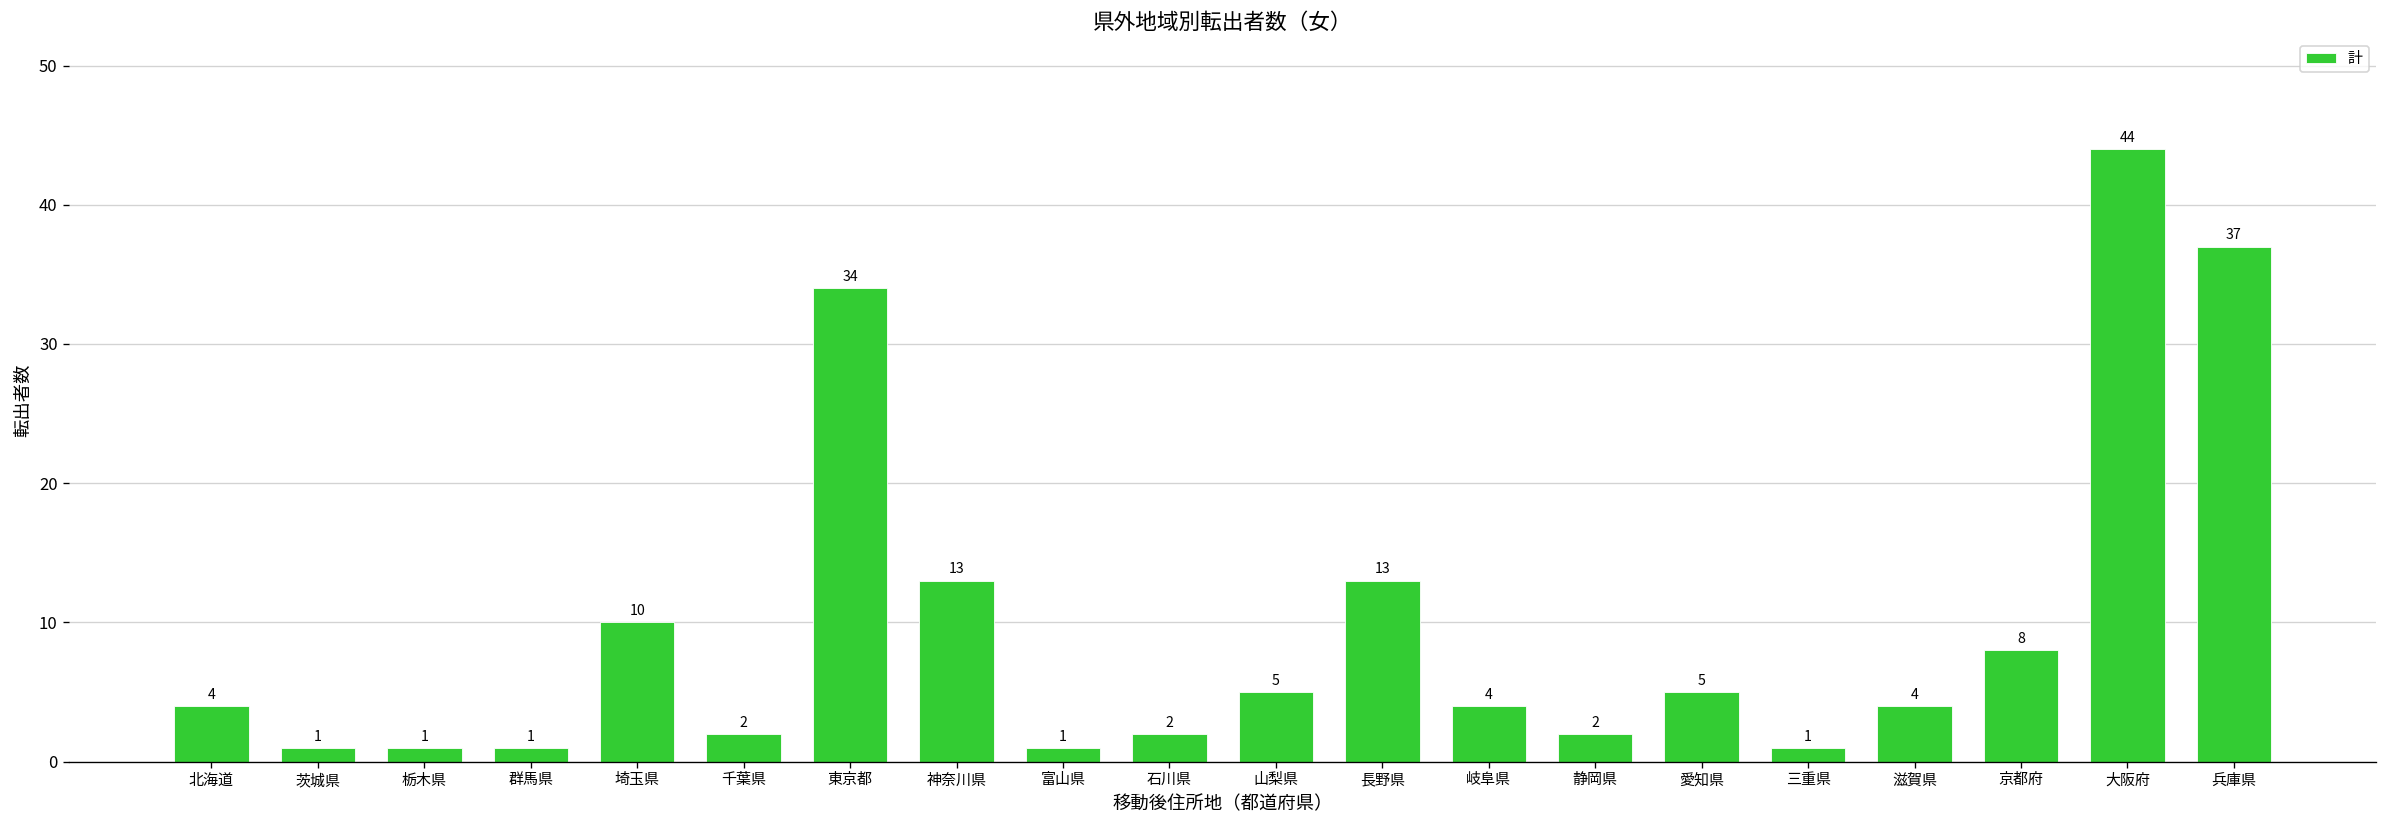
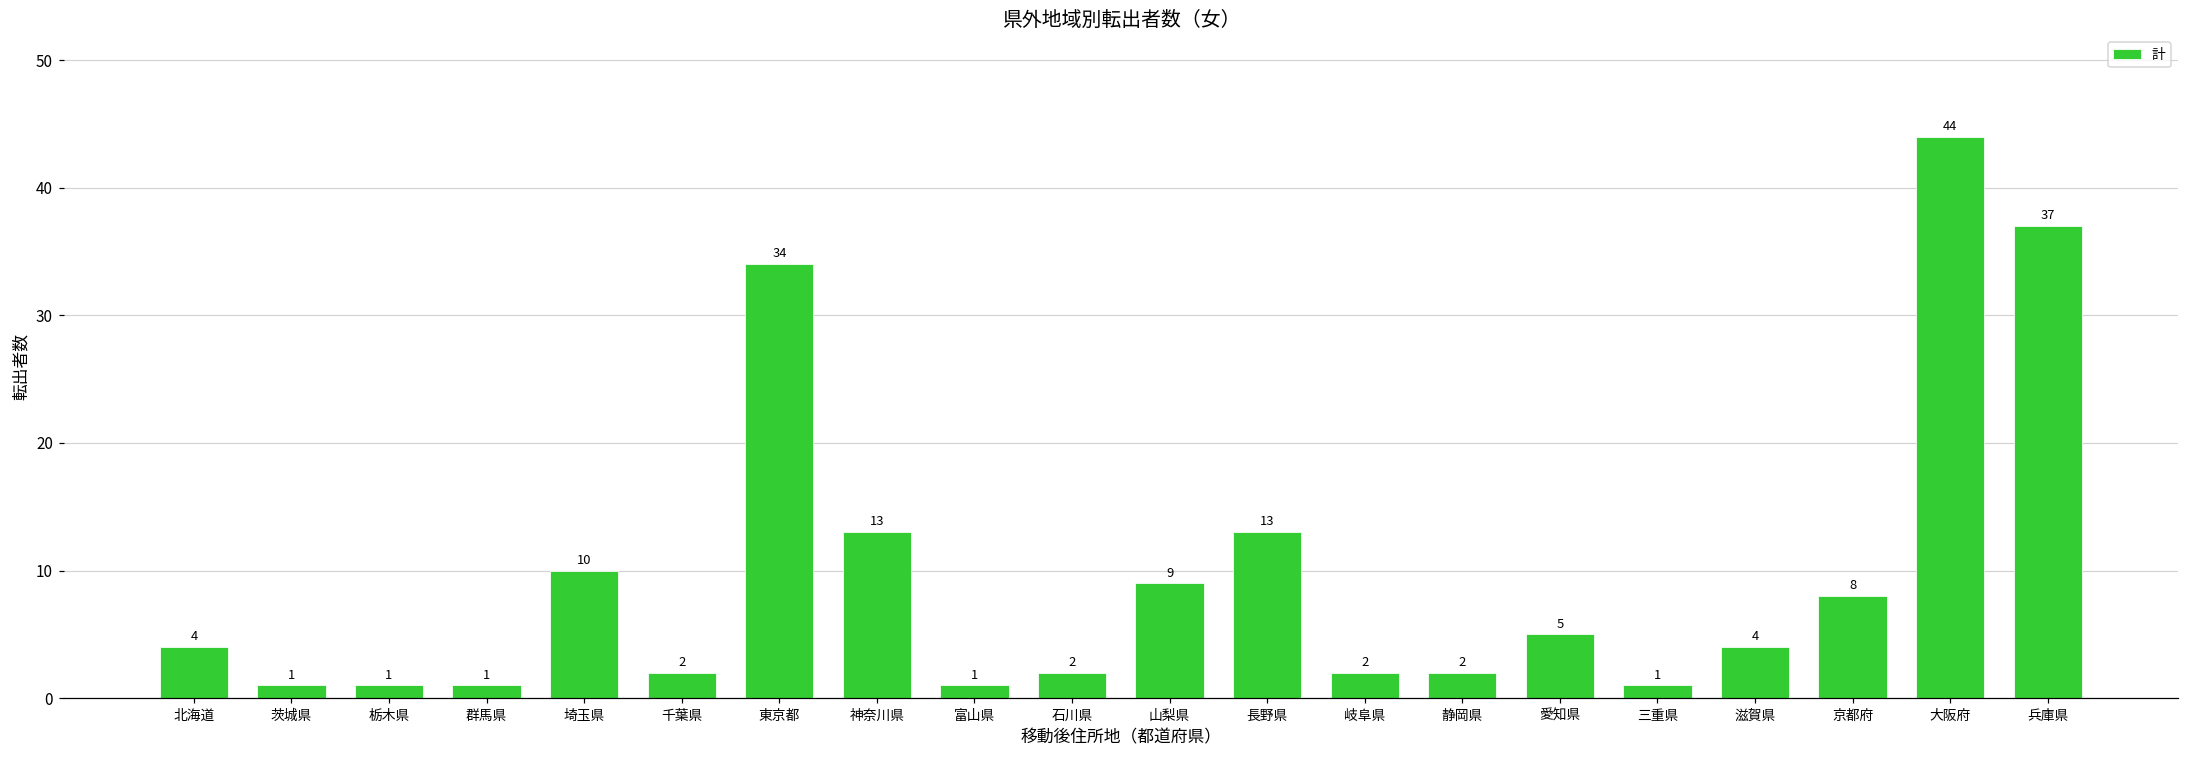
  {
    "北海道": 4,
    "茨城県": 1,
    "栃木県": 1,
    "群馬県": 1,
    "埼玉県": 10,
    "千葉県": 2,
    "東京都": 34,
    "神奈川県": 13,
    "富山県": 1,
    "石川県": 2,
-   "山梨県": 5,
+   "山梨県": 9,
    "長野県": 13,
-   "岐阜県": 4,
+   "岐阜県": 2,
    "静岡県": 2,
    "愛知県": 5,
    "三重県": 1,
    "滋賀県": 4,
    "京都府": 8,
    "大阪府": 44,
    "兵庫県": 37
  }
